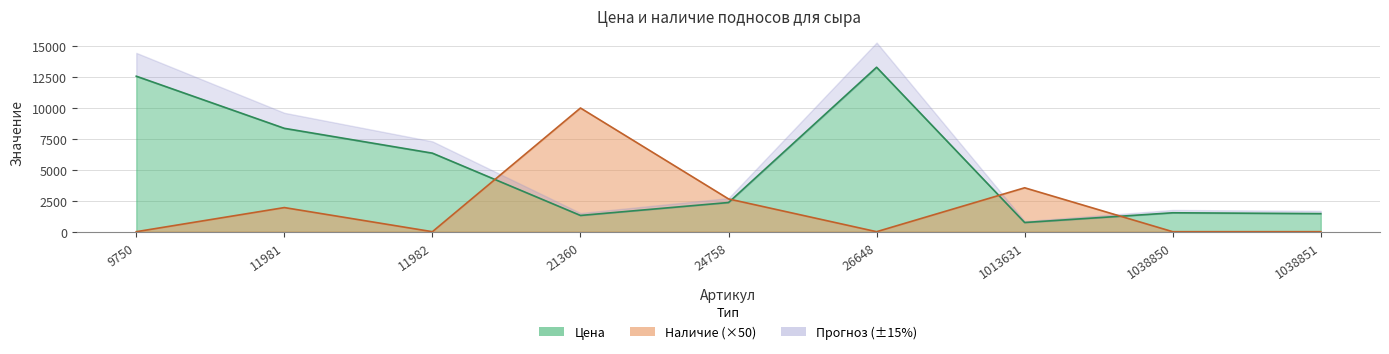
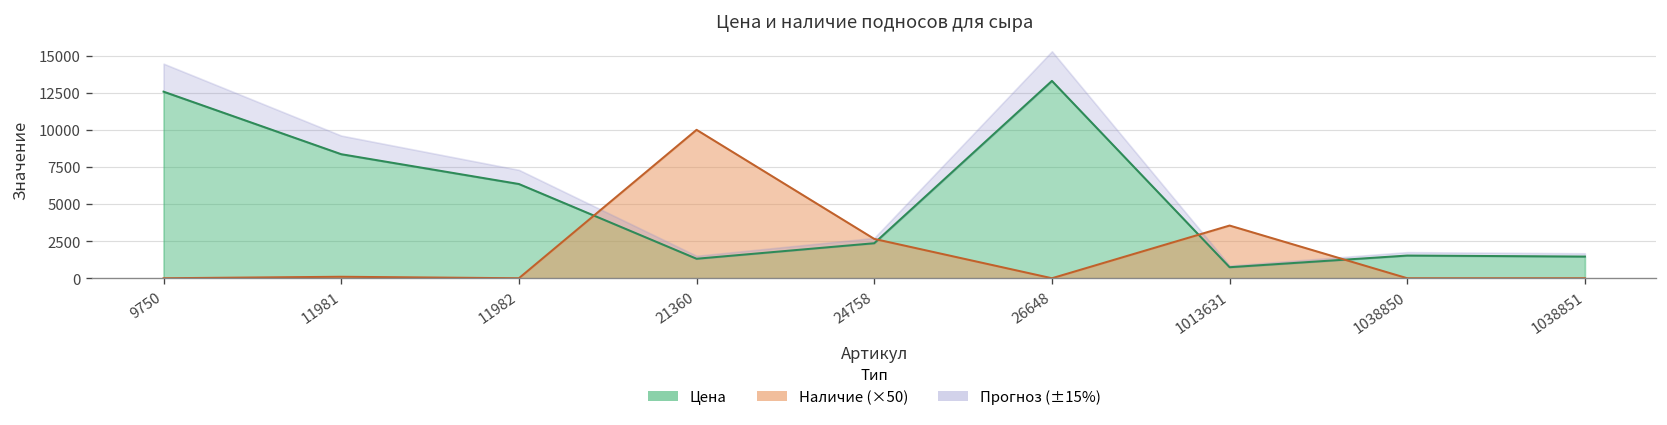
  {
    "Цена": {
      "9750": 12600,
      "11981": 8400,
      "11982": 6300,
      "24758": 2400,
      "26648": 13300,
      "1038850": 1500,
      "1038851": 1500
    },
    "Наличие (×50)": {
      "9750": 0,
-     "11981": 2000,
+     "11981": 100,
      "11982": 0,
      "21360": 10000,
      "26648": 0,
      "1013631": 3600,
      "1038850": 0,
      "1038851": 0
    },
    "Прогноз (±15%)": {
      "9750": 1900,
      "11981": 1300,
      "11982": 1000,
      "26648": 2000,
      "1038850": 200,
      "1038851": 200
    }
  }
